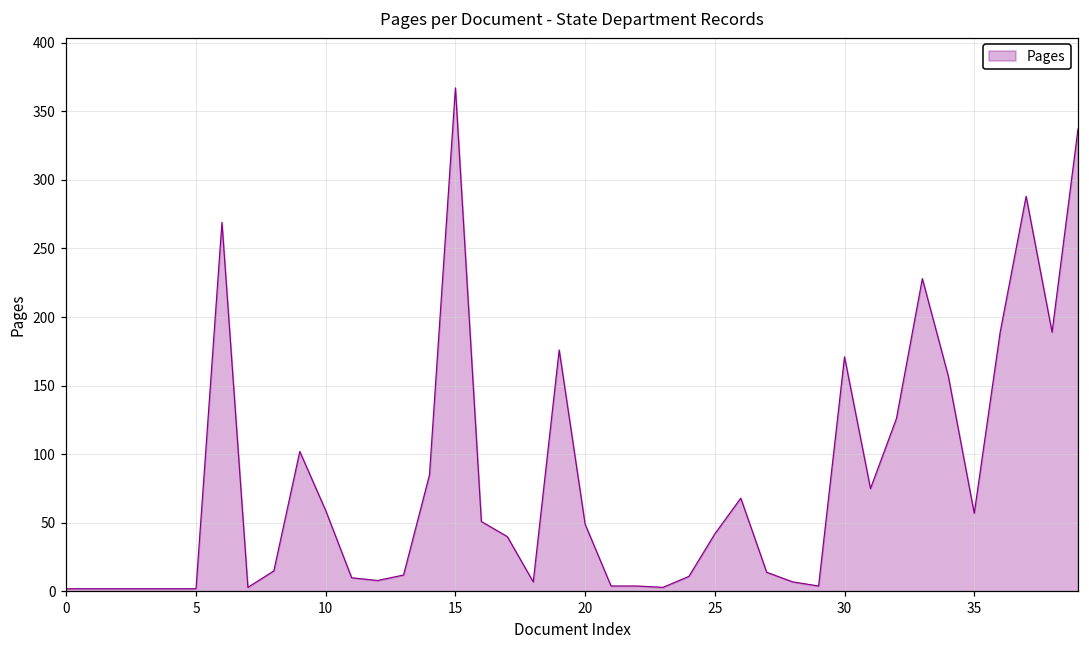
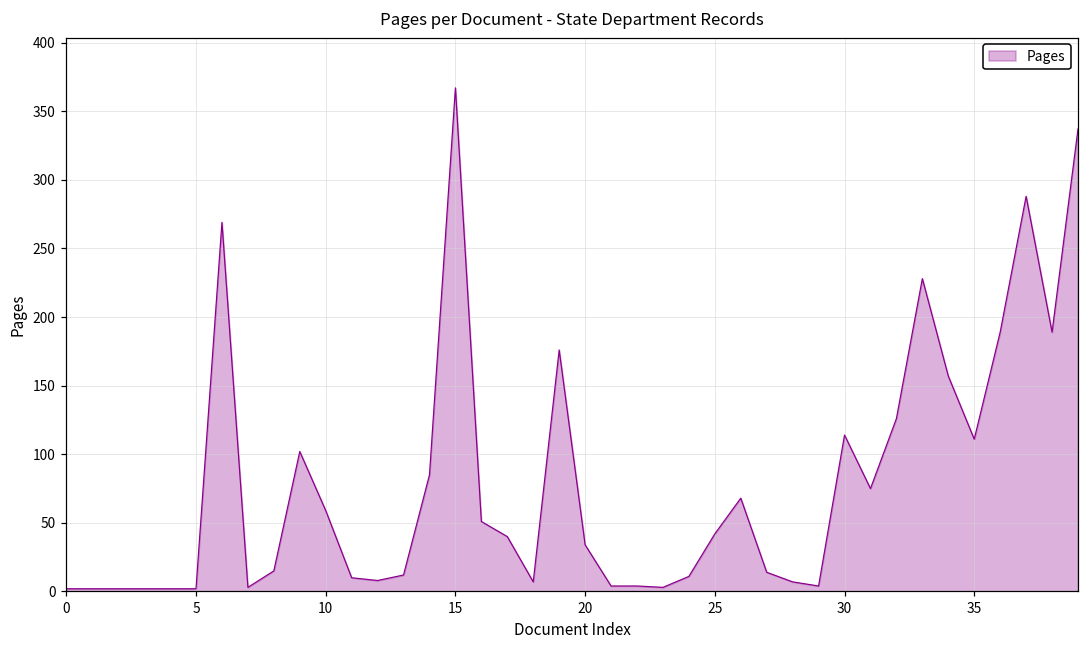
  {
    "0": 2,
    "5": 2,
    "10": 59,
    "15": 367,
-   "20": 49,
+   "20": 34,
    "25": 42,
-   "30": 171,
-   "35": 57
+   "30": 114,
+   "35": 111
  }
